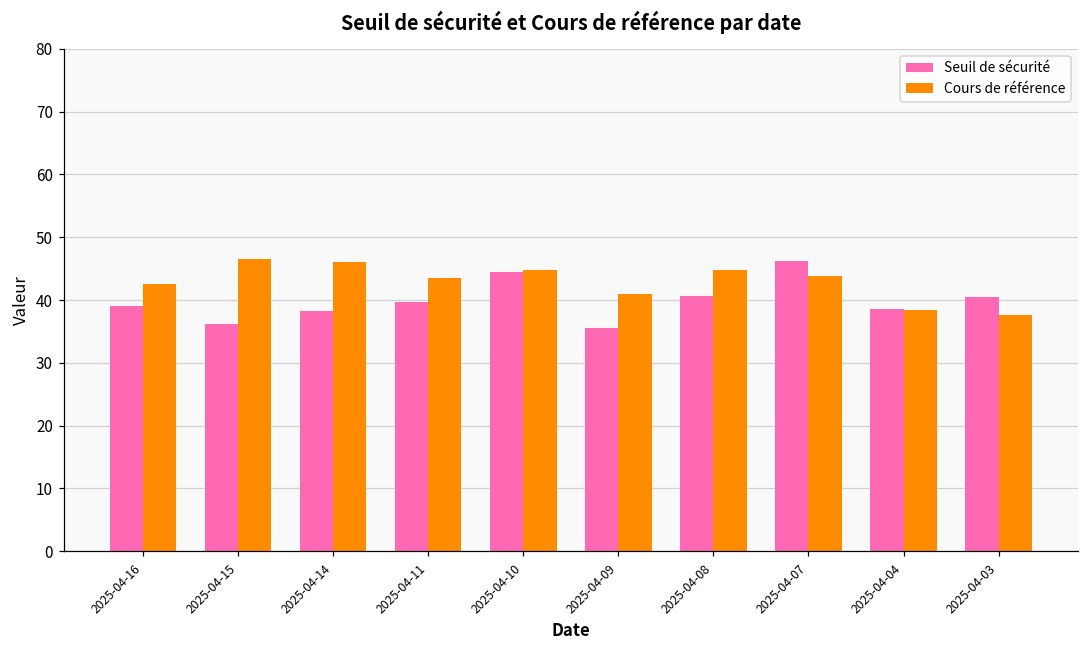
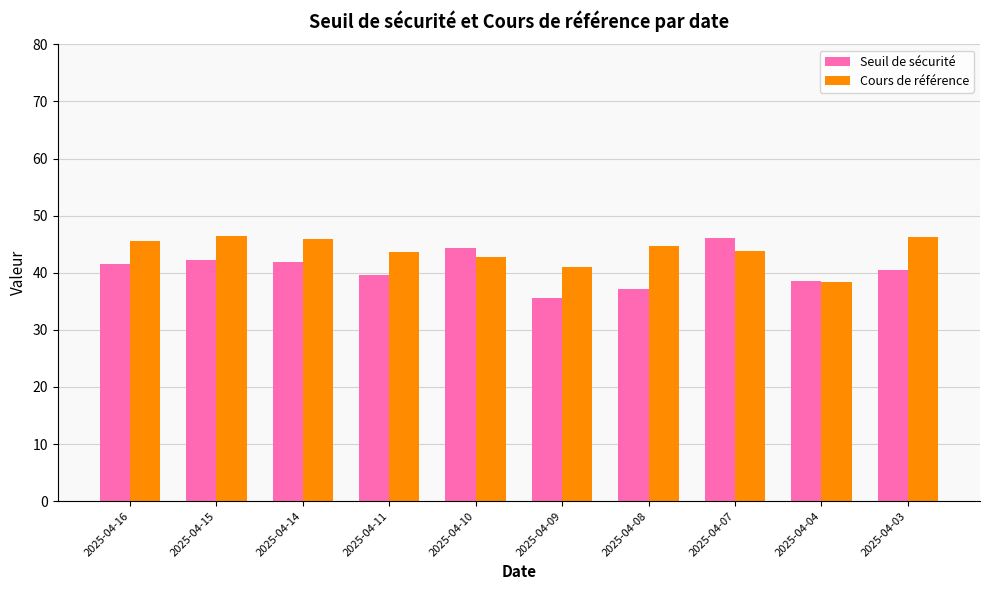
  {
    "Seuil de sécurité": {
-     "2025-04-16": 39,
-     "2025-04-15": 36,
-     "2025-04-14": 38,
+     "2025-04-16": 42,
+     "2025-04-15": 42,
+     "2025-04-14": 42,
      "2025-04-11": 40,
      "2025-04-10": 44,
      "2025-04-09": 36,
-     "2025-04-08": 41,
+     "2025-04-08": 37,
      "2025-04-07": 46,
      "2025-04-04": 39,
      "2025-04-03": 41
    },
    "Cours de référence": {
-     "2025-04-16": 43,
+     "2025-04-16": 46,
      "2025-04-15": 47,
      "2025-04-14": 46,
      "2025-04-11": 44,
-     "2025-04-10": 45,
+     "2025-04-10": 43,
      "2025-04-09": 41,
      "2025-04-08": 45,
      "2025-04-07": 44,
      "2025-04-04": 38,
-     "2025-04-03": 38
+     "2025-04-03": 46
    }
  }
